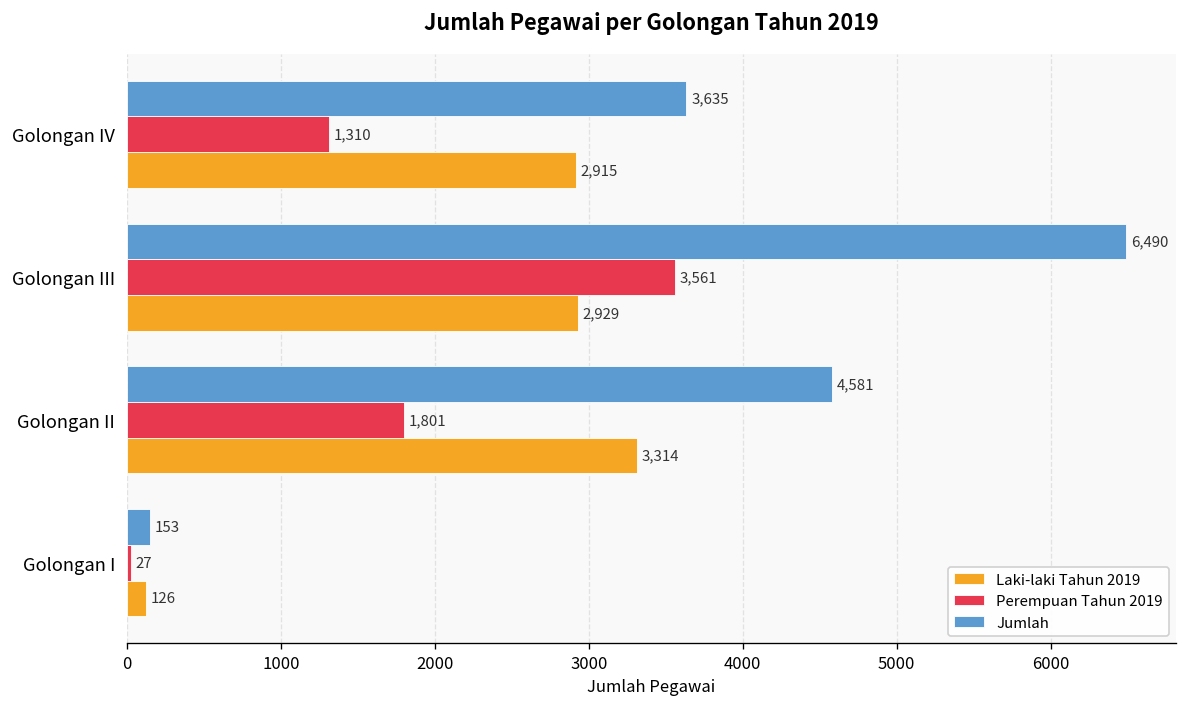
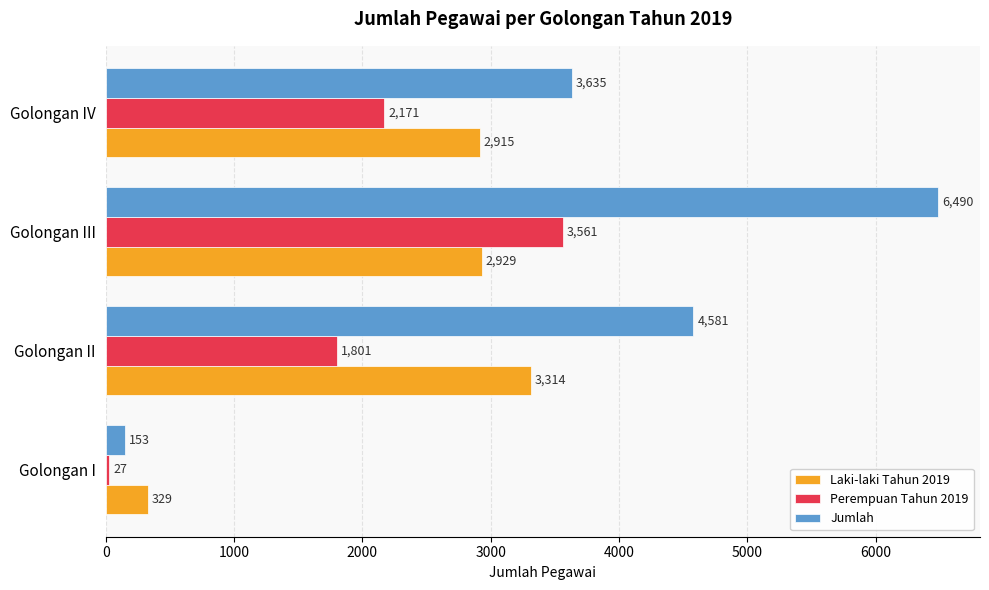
  {
    "Laki-laki Tahun 2019": {
      "Golongan IV": "2,915",
      "Golongan III": "2,929",
      "Golongan II": "3,314",
-     "Golongan I": "126"
+     "Golongan I": "329"
    },
    "Perempuan Tahun 2019": {
-     "Golongan IV": "1,310",
+     "Golongan IV": "2,171",
      "Golongan III": "3,561",
      "Golongan II": "1,801",
      "Golongan I": "27"
    },
    "Jumlah": {
      "Golongan IV": "3,635",
      "Golongan III": "6,490",
      "Golongan II": "4,581",
      "Golongan I": "153"
    }
  }
